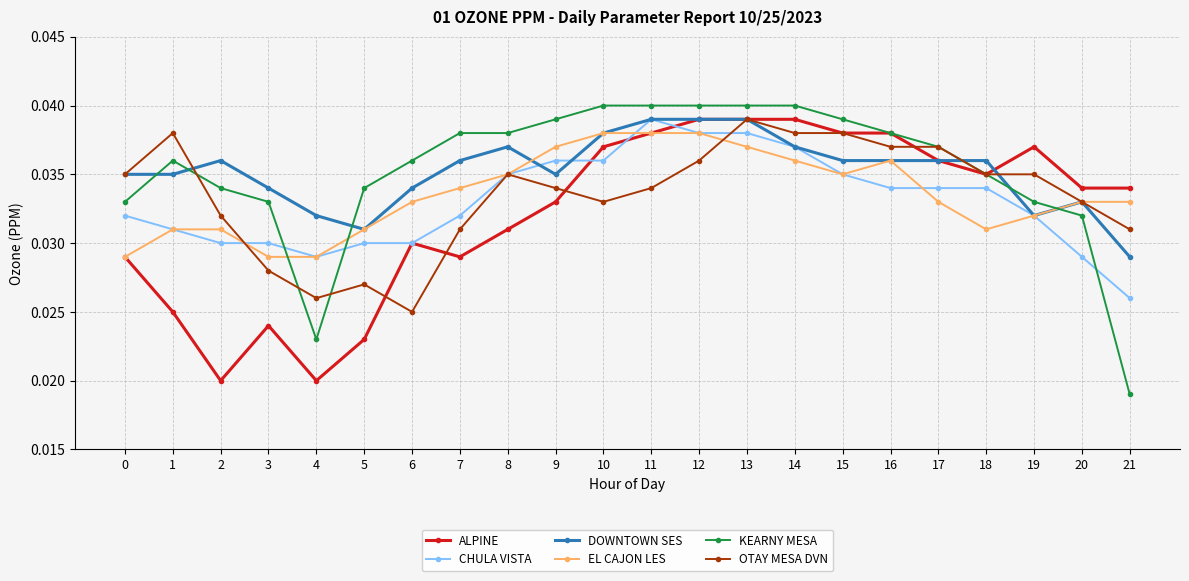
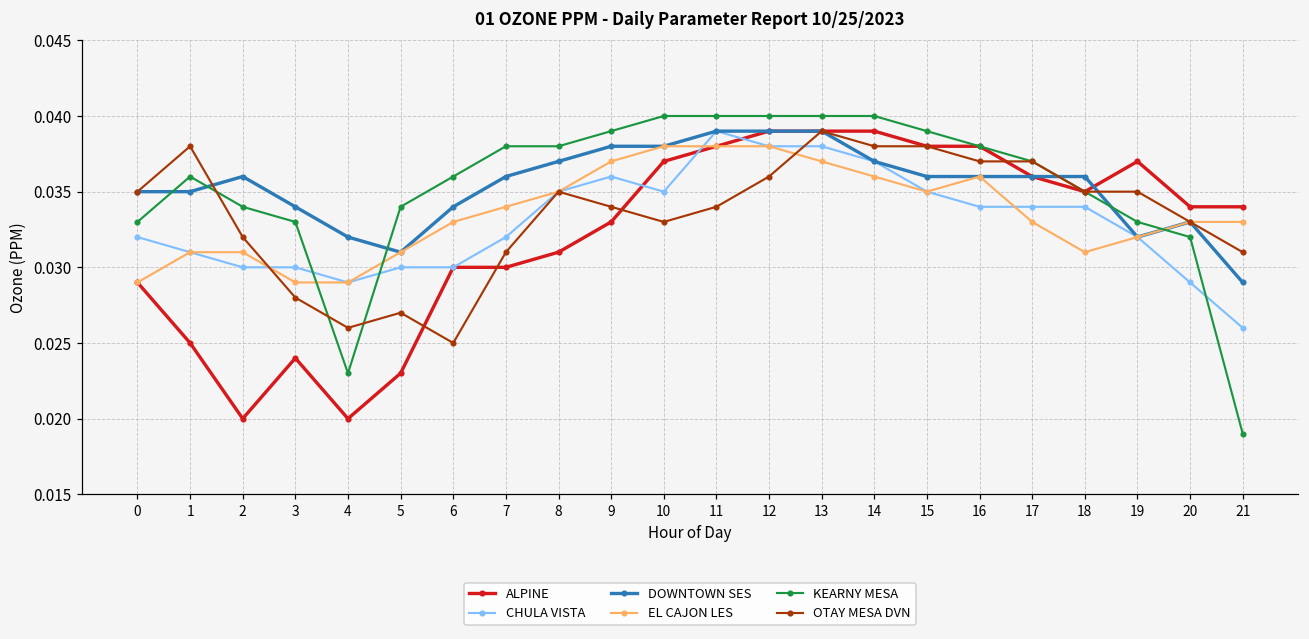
  {
    "ALPINE": {
      "1": 0.025,
      "2": 0.020,
      "3": 0.024,
      "4": 0.020,
      "5": 0.023,
-     "7": 0.029,
+     "7": 0.030,
      "8": 0.031,
      "9": 0.033,
      "10": 0.037,
      "14": 0.039,
      "19": 0.037,
      "20": 0.034,
      "21": 0.034
    },
    "CHULA VISTA": {
      "0": 0.032,
      "2": 0.030,
      "3": 0.030,
      "5": 0.030,
      "7": 0.032,
      "9": 0.036,
-     "10": 0.036,
+     "10": 0.035,
      "13": 0.038,
      "16": 0.034,
      "17": 0.034,
      "18": 0.034,
      "20": 0.029,
      "21": 0.026
    },
    "DOWNTOWN SES": {
      "1": 0.035,
      "2": 0.036,
      "3": 0.034,
      "4": 0.032,
      "6": 0.034,
      "7": 0.036,
      "8": 0.037,
-     "9": 0.035,
+     "9": 0.038,
      "15": 0.036,
      "18": 0.036,
      "21": 0.029
    },
    "EL CAJON LES": {
      "2": 0.031,
      "3": 0.029,
      "6": 0.033,
      "7": 0.034,
      "9": 0.037,
      "13": 0.037,
      "14": 0.036,
      "17": 0.033,
      "18": 0.031,
      "21": 0.033
    },
    "KEARNY MESA": {
      "0": 0.033,
      "1": 0.036,
      "2": 0.034,
      "3": 0.033,
      "4": 0.023,
      "5": 0.034,
      "6": 0.036,
      "7": 0.038,
      "8": 0.038,
      "9": 0.039,
      "10": 0.040,
      "11": 0.040,
      "12": 0.040,
      "13": 0.040,
      "14": 0.040,
      "15": 0.039,
      "19": 0.033,
      "20": 0.032,
      "21": 0.019
    },
    "OTAY MESA DVN": {
      "1": 0.038,
      "2": 0.032,
      "3": 0.028,
      "4": 0.026,
      "5": 0.027,
      "6": 0.025,
      "7": 0.031,
      "9": 0.034,
      "10": 0.033,
      "11": 0.034,
      "12": 0.036,
      "14": 0.038,
      "16": 0.037,
      "19": 0.035,
      "21": 0.031
    }
  }
